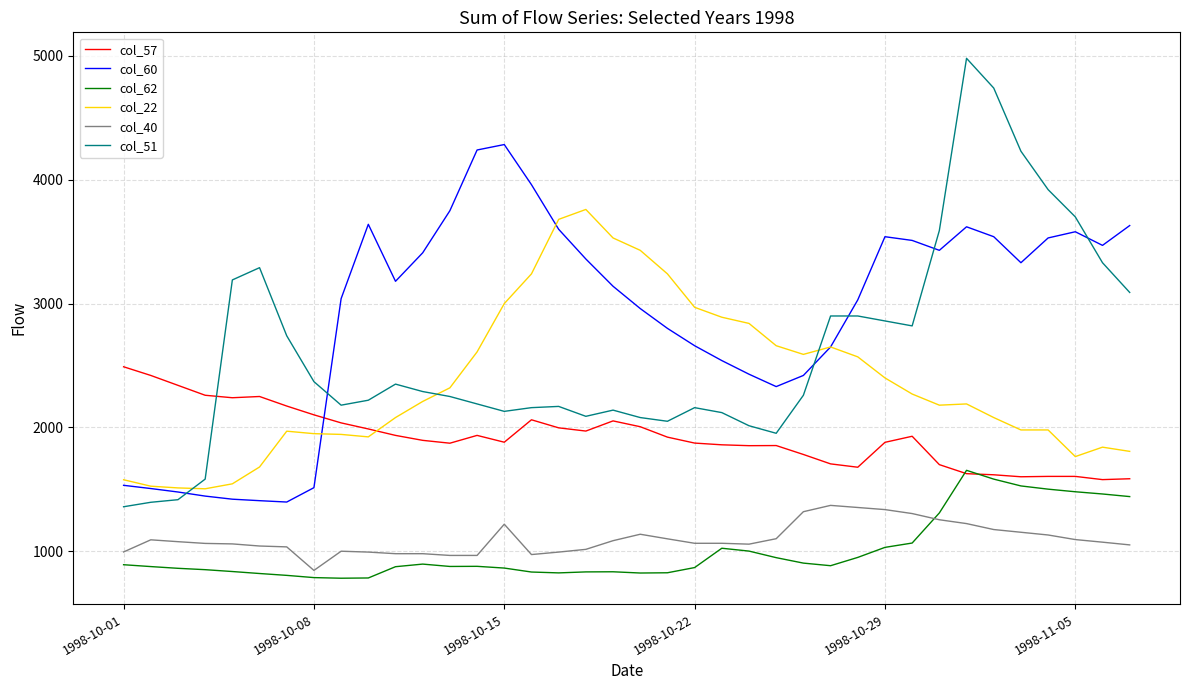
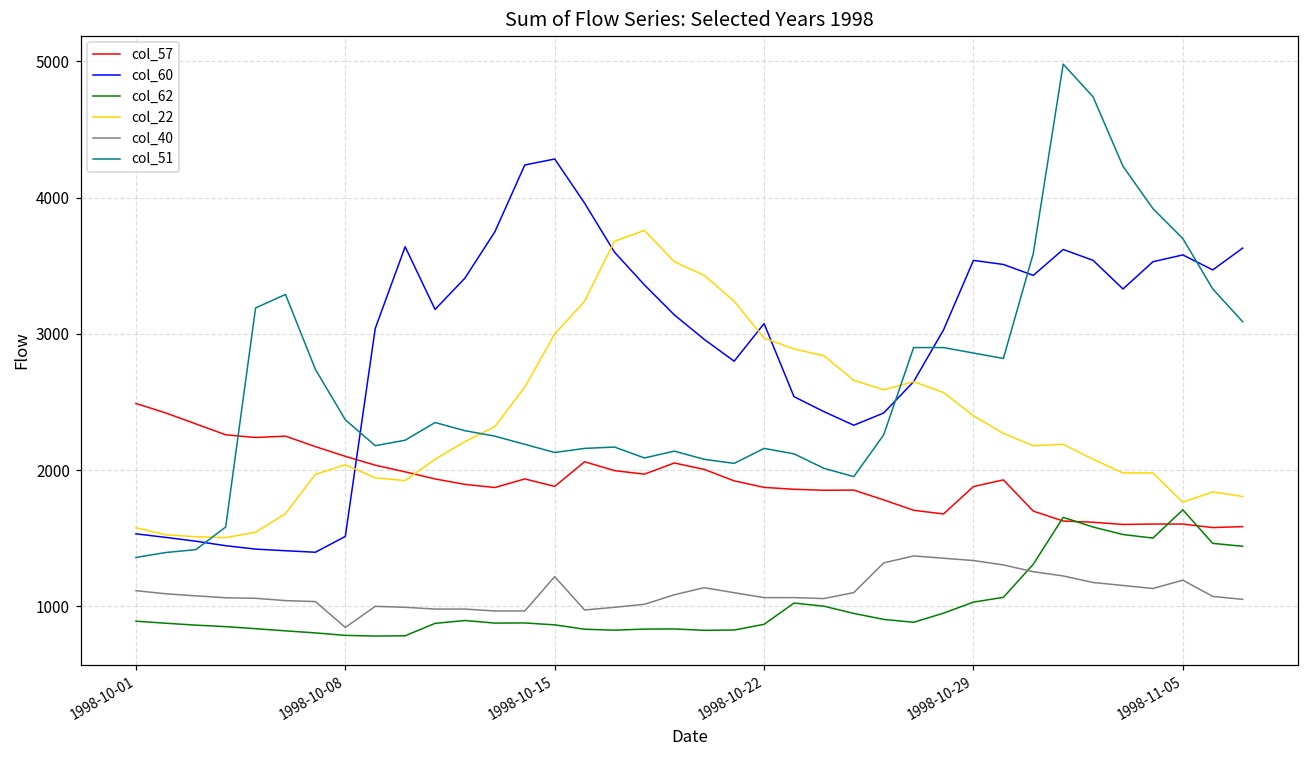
  {
    "col_57": {
      "1998-10-01": 2490,
      "1998-10-08": 2100,
      "1998-10-15": 1880,
      "1998-10-22": 1870,
      "1998-10-29": 1880,
      "1998-11-05": 1610
    },
    "col_60": {
      "1998-10-01": 1530,
      "1998-10-08": 1510,
      "1998-10-15": 4280,
-     "1998-10-22": 2660,
+     "1998-10-22": 3080,
      "1998-10-29": 3540,
      "1998-11-05": 3580
    },
    "col_62": {
      "1998-10-01": 890,
      "1998-10-08": 790,
      "1998-10-15": 870,
      "1998-10-22": 870,
      "1998-10-29": 1030,
-     "1998-11-05": 1480
+     "1998-11-05": 1710
    },
    "col_22": {
      "1998-10-01": 1580,
-     "1998-10-08": 1950,
+     "1998-10-08": 2040,
      "1998-10-15": 3000,
      "1998-10-22": 2970,
      "1998-10-29": 2400,
      "1998-11-05": 1770
    },
    "col_40": {
-     "1998-10-01": 1000,
+     "1998-10-01": 1120,
      "1998-10-08": 850,
      "1998-10-15": 1220,
      "1998-10-22": 1070,
      "1998-10-29": 1340,
-     "1998-11-05": 1100
+     "1998-11-05": 1190
    },
    "col_51": {
      "1998-10-01": 1360,
      "1998-10-08": 2370,
      "1998-10-15": 2130,
      "1998-10-22": 2160,
      "1998-10-29": 2860,
      "1998-11-05": 3700
    }
  }
